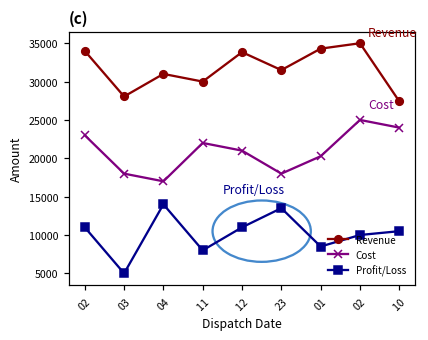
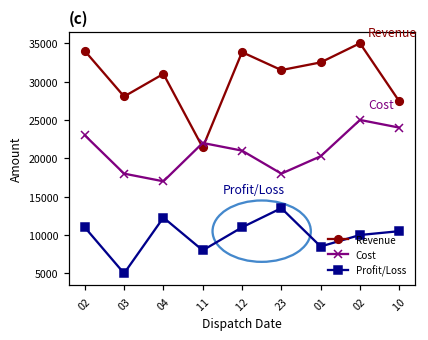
  {
    "Revenue": {
      "03": 28000,
      "04": 31000,
-     "11": 30000,
+     "11": 21000,
      "12": 34000,
      "23": 32000,
-     "01": 34000,
+     "01": 33000,
      "10": 27000
    },
    "Cost": {
      "03": 18000,
      "04": 17000,
      "11": 22000,
      "12": 21000,
      "23": 18000,
      "01": 20000,
      "10": 24000
    },
    "Profit/Loss": {
      "03": 5000,
-     "04": 14000,
+     "04": 12000,
      "11": 8000,
      "12": 11000,
      "23": 14000,
      "01": 9000,
      "10": 11000
    }
  }
